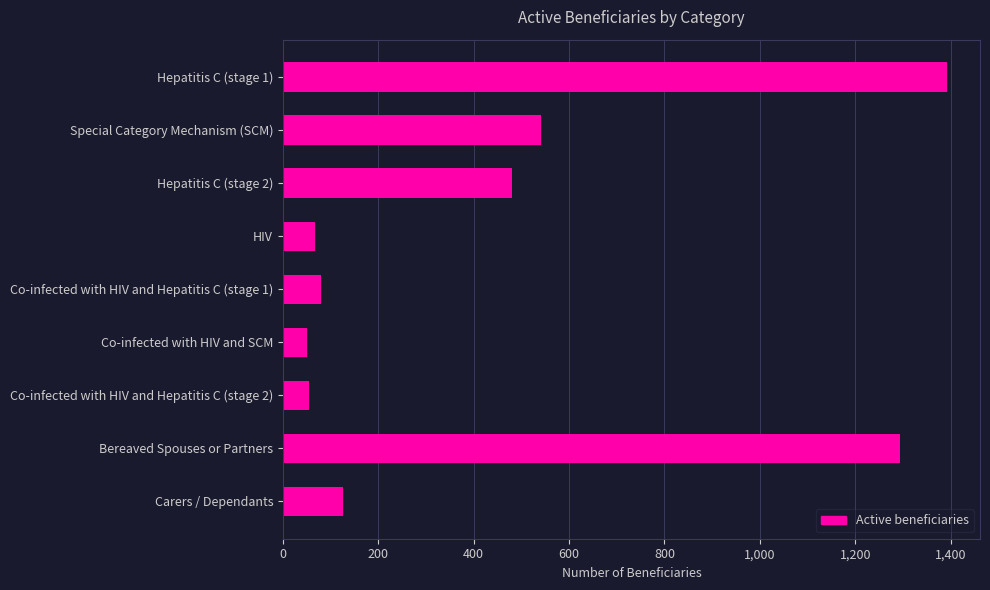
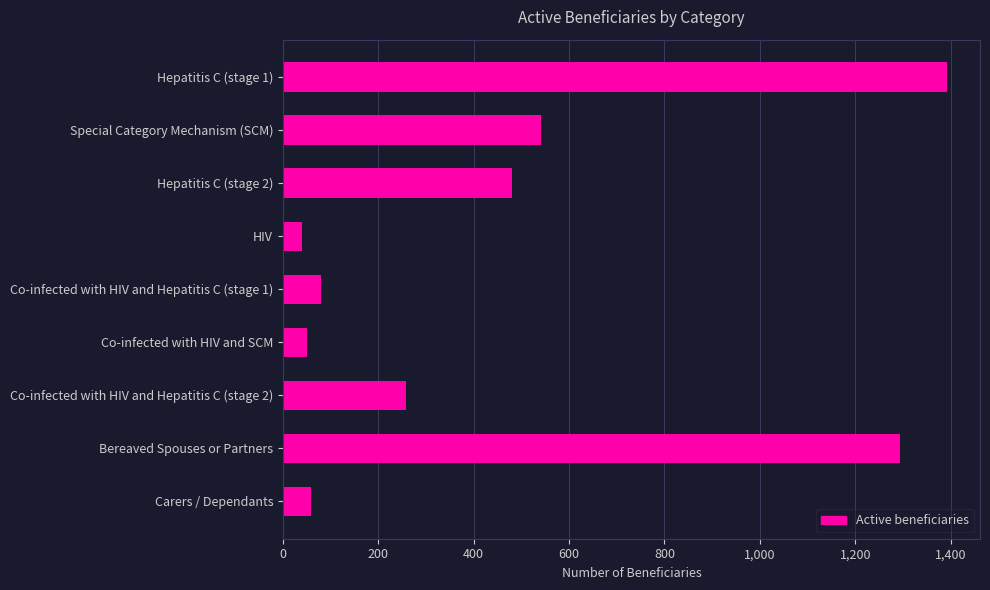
  {
    "Hepatitis C (stage 1)": "1,390",
    "Special Category Mechanism (SCM)": "540",
    "Hepatitis C (stage 2)": "480",
-   "HIV": "70",
+   "HIV": "40",
    "Co-infected with HIV and Hepatitis C (stage 1)": "80",
    "Co-infected with HIV and SCM": "50",
-   "Co-infected with HIV and Hepatitis C (stage 2)": "60",
+   "Co-infected with HIV and Hepatitis C (stage 2)": "260",
    "Bereaved Spouses or Partners": "1,290",
-   "Carers / Dependants": "130"
+   "Carers / Dependants": "60"
  }
